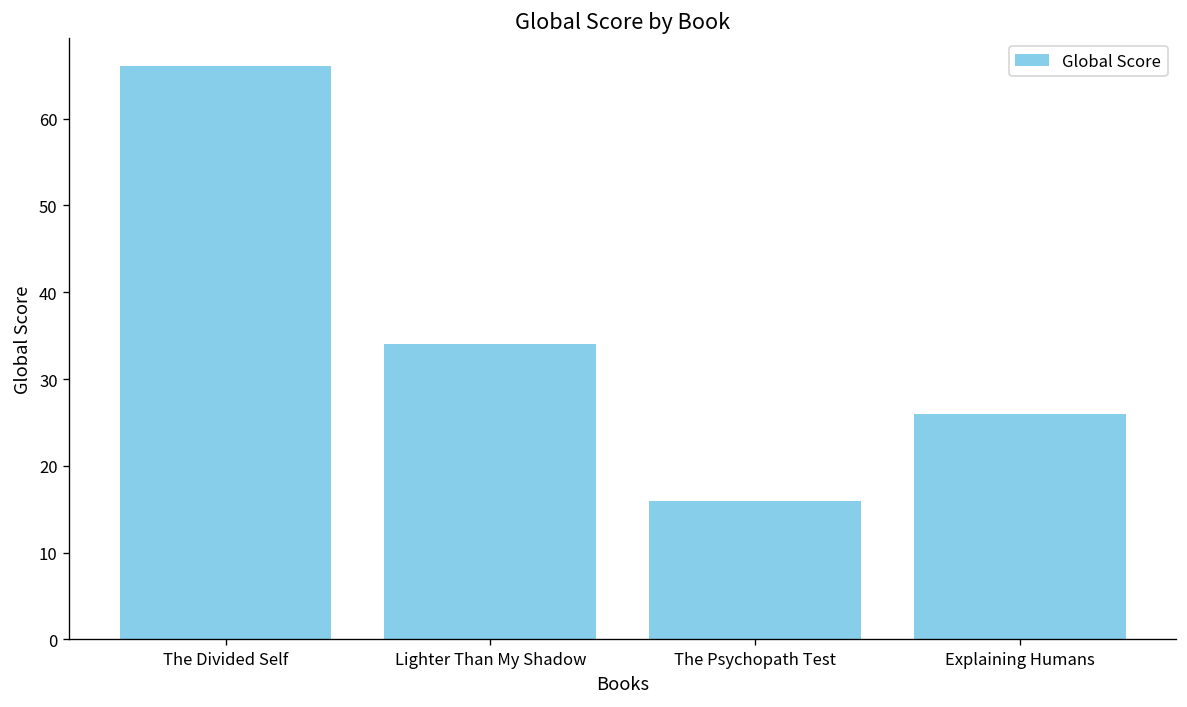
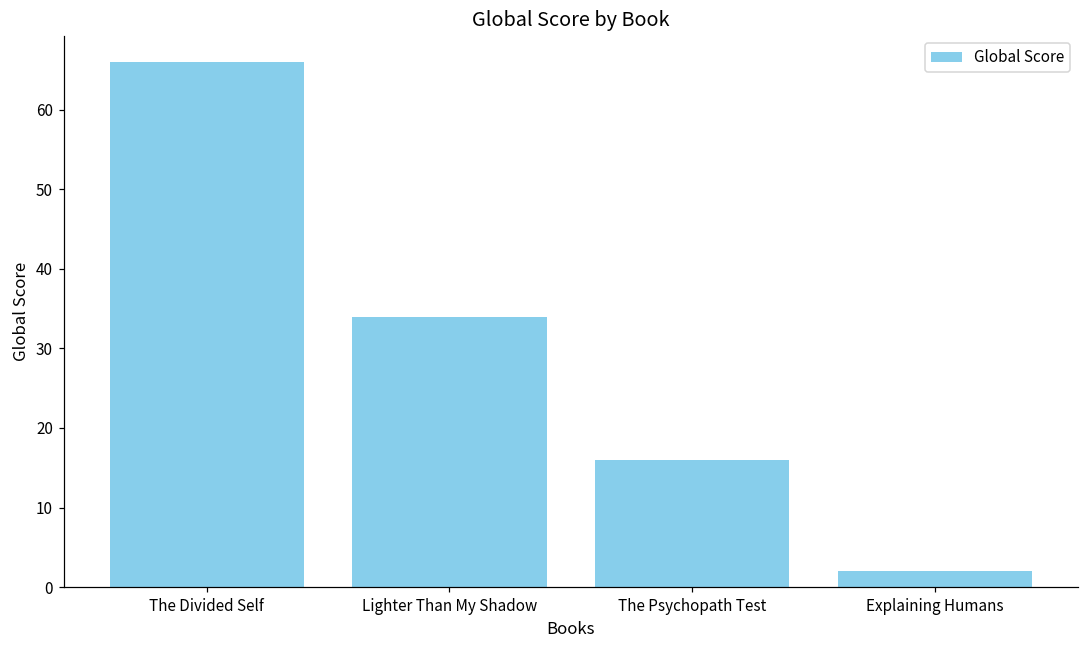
  {
    "The Divided Self": 66,
    "Lighter Than My Shadow": 34,
    "The Psychopath Test": 16,
-   "Explaining Humans": 26
+   "Explaining Humans": 2
  }
